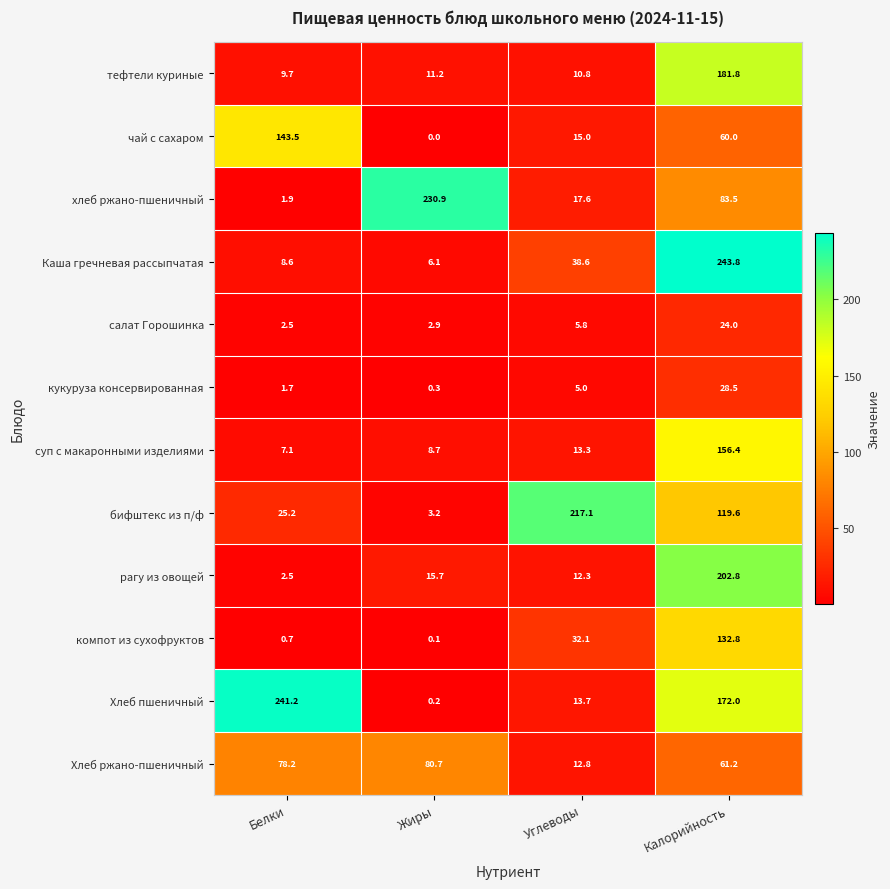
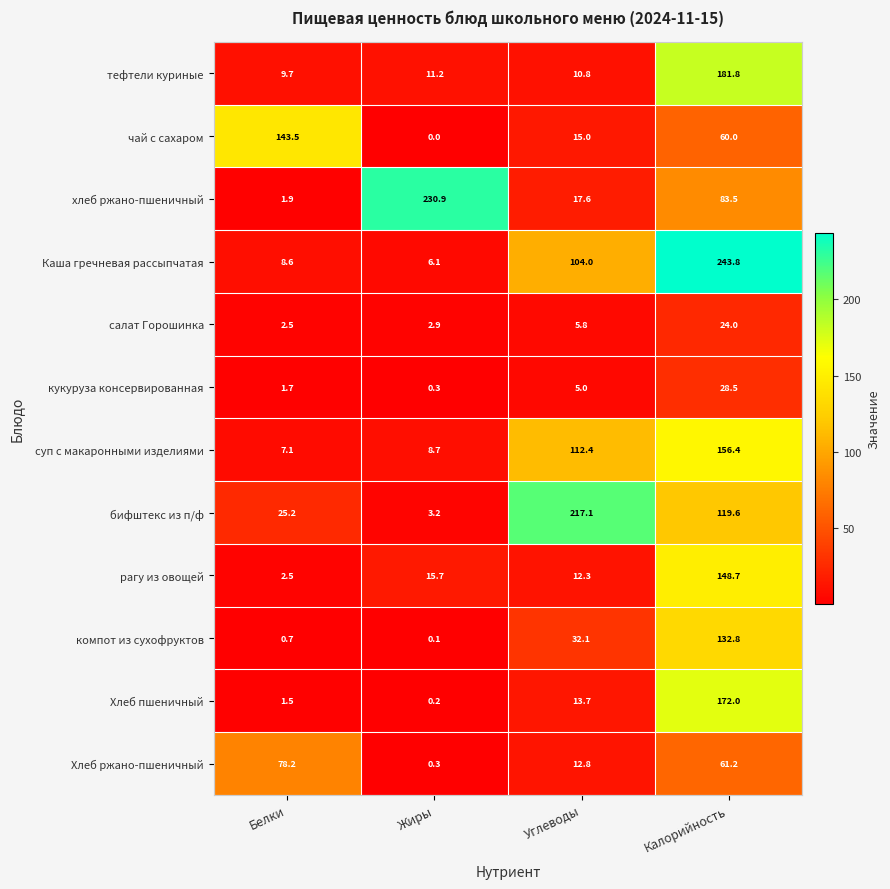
  {
    "тефтели куриные": {
      "Белки": 9.7,
      "Жиры": 11.2,
      "Углеводы": 10.8,
      "Калорийность": 181.8
    },
    "чай с сахаром": {
      "Белки": 143.5,
      "Жиры": 0.0,
      "Углеводы": 15.0,
      "Калорийность": 60.0
    },
    "хлеб ржано-пшеничный": {
      "Белки": 1.9,
      "Жиры": 230.9,
      "Углеводы": 17.6,
      "Калорийность": 83.5
    },
    "Каша гречневая рассыпчатая": {
      "Белки": 8.6,
      "Жиры": 6.1,
-     "Углеводы": 38.6,
+     "Углеводы": 104.0,
      "Калорийность": 243.8
    },
    "салат Горошинка": {
      "Белки": 2.5,
      "Жиры": 2.9,
      "Углеводы": 5.8,
      "Калорийность": 24.0
    },
    "кукуруза консервированная": {
      "Белки": 1.7,
      "Жиры": 0.3,
      "Углеводы": 5.0,
      "Калорийность": 28.5
    },
    "суп с макаронными изделиями": {
      "Белки": 7.1,
      "Жиры": 8.7,
-     "Углеводы": 13.3,
+     "Углеводы": 112.4,
      "Калорийность": 156.4
    },
    "бифштекс из п/ф": {
      "Белки": 25.2,
      "Жиры": 3.2,
      "Углеводы": 217.1,
      "Калорийность": 119.6
    },
    "рагу из овощей": {
      "Белки": 2.5,
      "Жиры": 15.7,
      "Углеводы": 12.3,
-     "Калорийность": 202.8
+     "Калорийность": 148.7
    },
    "компот из сухофруктов": {
      "Белки": 0.7,
      "Жиры": 0.1,
      "Углеводы": 32.1,
      "Калорийность": 132.8
    },
    "Хлеб пшеничный": {
-     "Белки": 241.2,
+     "Белки": 1.5,
      "Жиры": 0.2,
      "Углеводы": 13.7,
      "Калорийность": 172.0
    },
    "Хлеб ржано-пшеничный": {
      "Белки": 78.2,
-     "Жиры": 80.7,
+     "Жиры": 0.3,
      "Углеводы": 12.8,
      "Калорийность": 61.2
    }
  }
